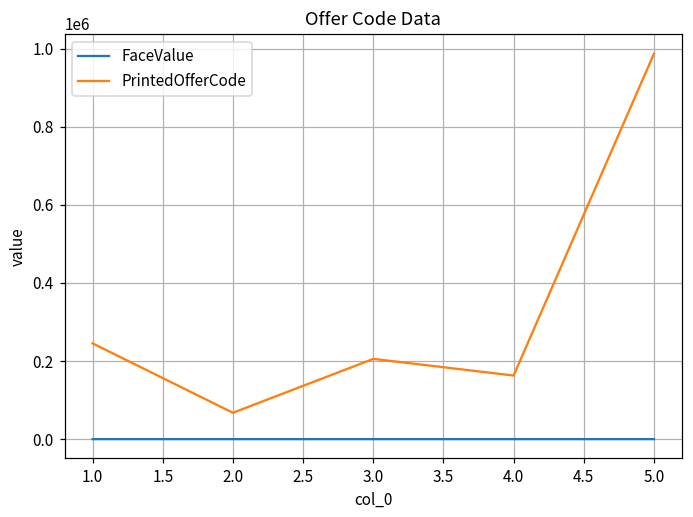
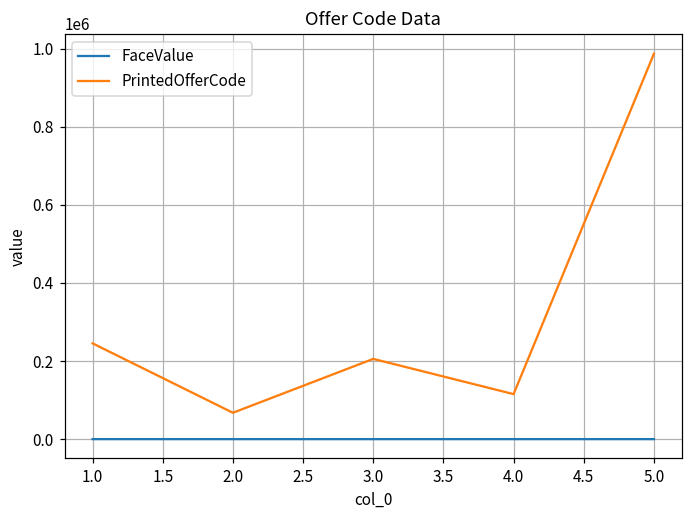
  {
    "FaceValue": {
      "1.0": 0,
      "2.0": 0,
      "3.0": 0,
      "4.0": 0,
      "5.0": 0
    },
    "PrintedOfferCode": {
      "1.0": 250000,
      "2.0": 70000,
      "3.0": 210000,
-     "4.0": 160000,
+     "4.0": 120000,
      "5.0": 990000
    }
  }
